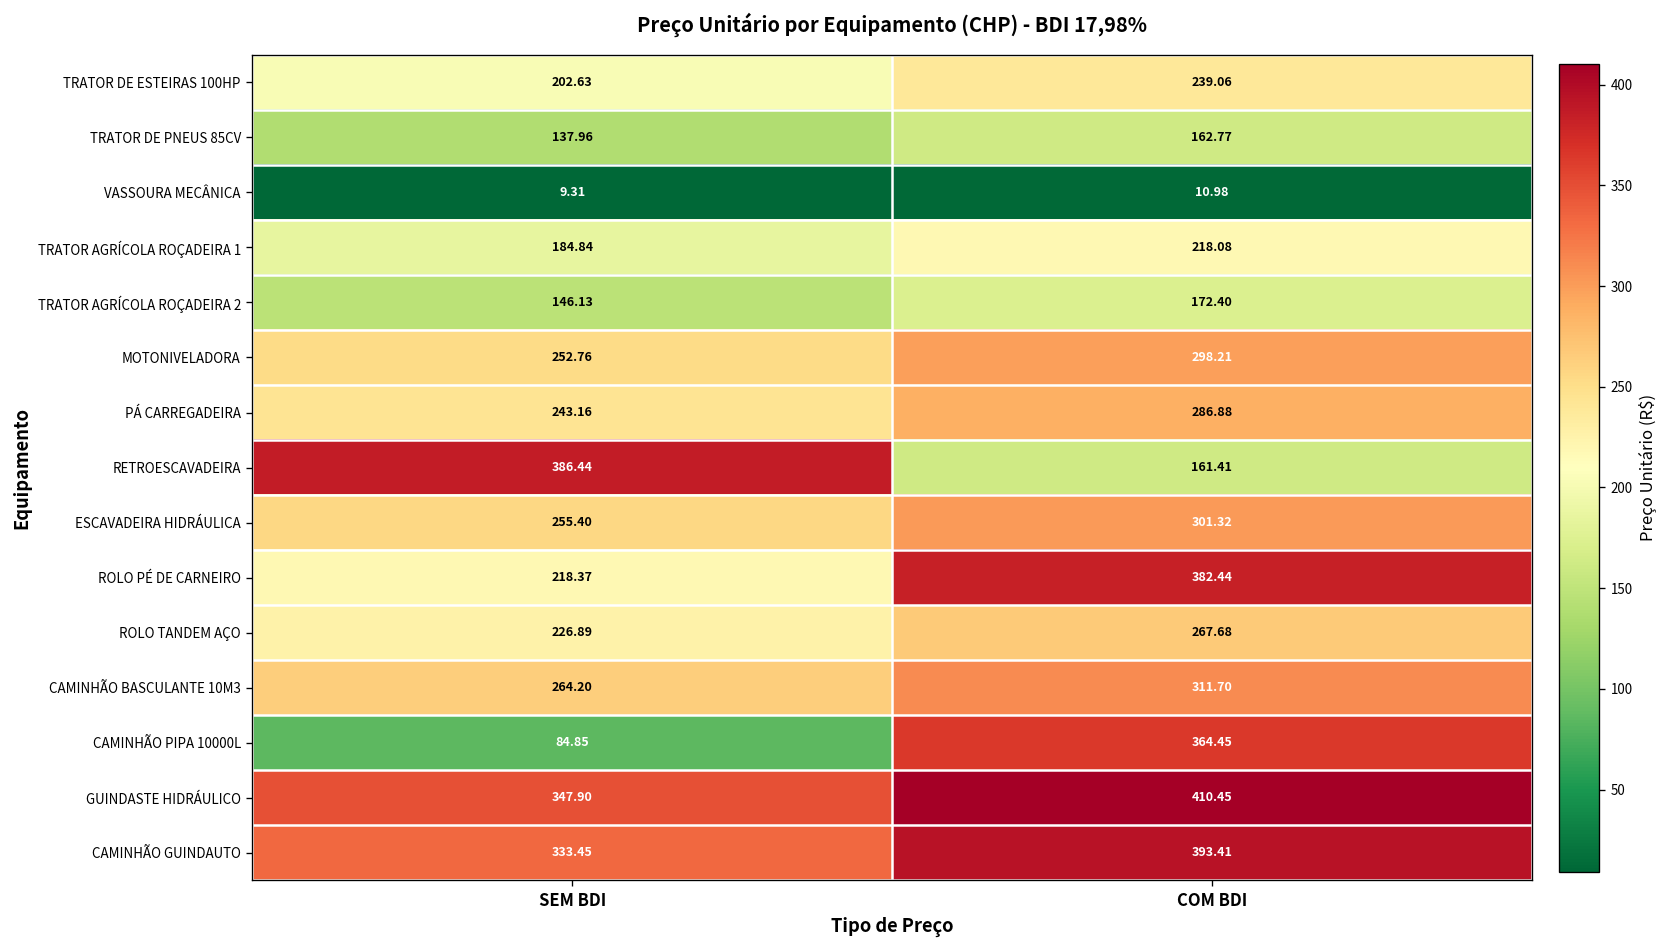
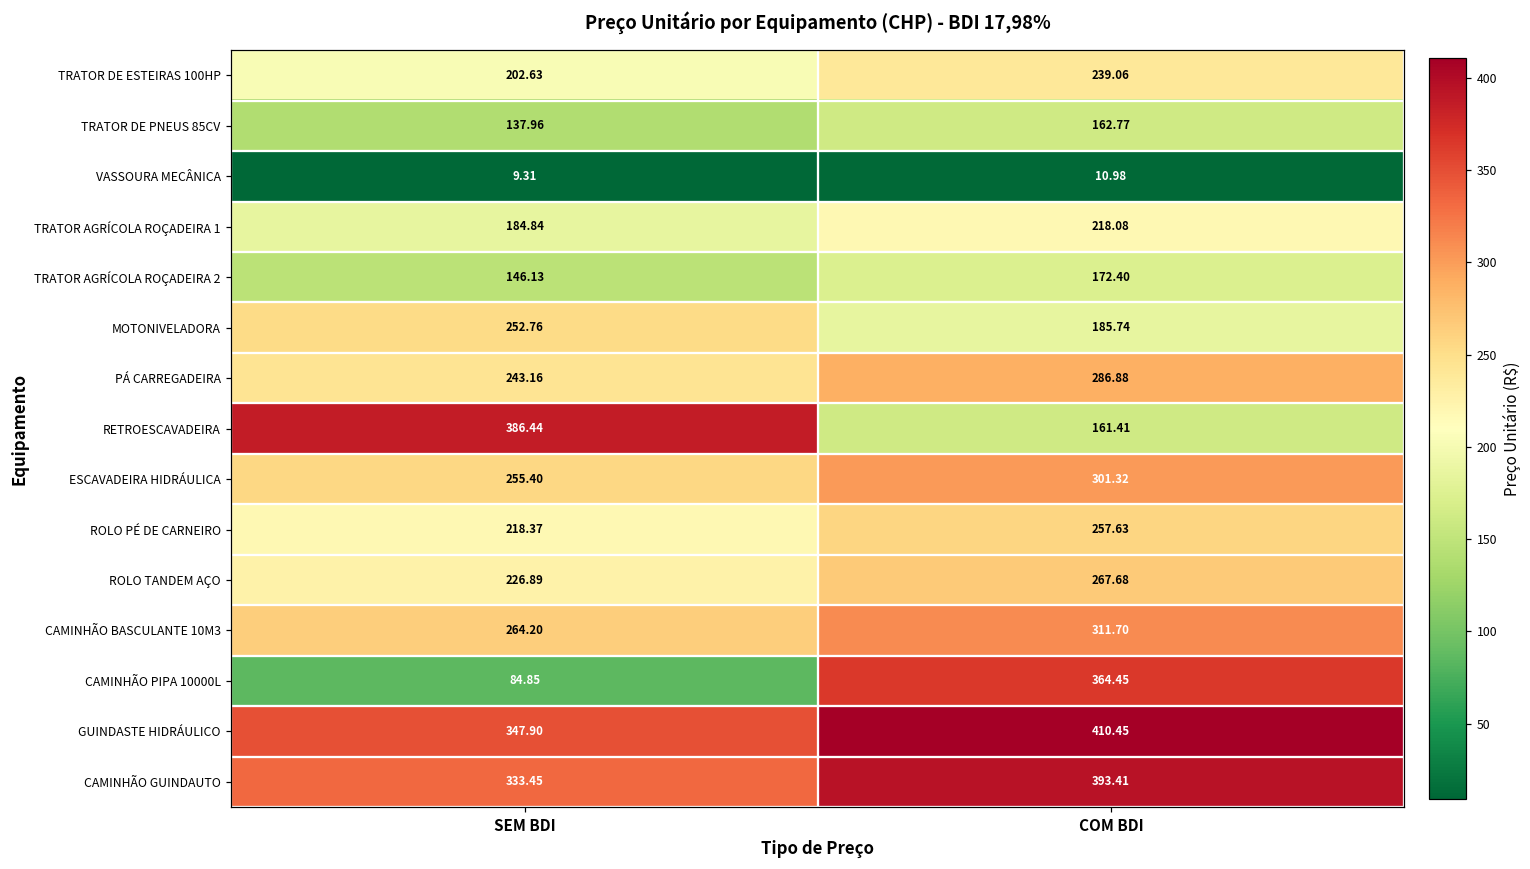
  {
    "TRATOR DE ESTEIRAS 100HP": {
      "SEM BDI": 202.63,
      "COM BDI": 239.06
    },
    "TRATOR DE PNEUS 85CV": {
      "SEM BDI": 137.96,
      "COM BDI": 162.77
    },
    "VASSOURA MECÂNICA": {
      "SEM BDI": 9.31,
      "COM BDI": 10.98
    },
    "TRATOR AGRÍCOLA ROÇADEIRA 1": {
      "SEM BDI": 184.84,
      "COM BDI": 218.08
    },
    "TRATOR AGRÍCOLA ROÇADEIRA 2": {
      "SEM BDI": 146.13,
      "COM BDI": 172.40
    },
    "MOTONIVELADORA": {
      "SEM BDI": 252.76,
-     "COM BDI": 298.21
+     "COM BDI": 185.74
    },
    "PÁ CARREGADEIRA": {
      "SEM BDI": 243.16,
      "COM BDI": 286.88
    },
    "RETROESCAVADEIRA": {
      "SEM BDI": 386.44,
      "COM BDI": 161.41
    },
    "ESCAVADEIRA HIDRÁULICA": {
      "SEM BDI": 255.40,
      "COM BDI": 301.32
    },
    "ROLO PÉ DE CARNEIRO": {
      "SEM BDI": 218.37,
-     "COM BDI": 382.44
+     "COM BDI": 257.63
    },
    "ROLO TANDEM AÇO": {
      "SEM BDI": 226.89,
      "COM BDI": 267.68
    },
    "CAMINHÃO BASCULANTE 10M3": {
      "SEM BDI": 264.20,
      "COM BDI": 311.70
    },
    "CAMINHÃO PIPA 10000L": {
      "SEM BDI": 84.85,
      "COM BDI": 364.45
    },
    "GUINDASTE HIDRÁULICO": {
      "SEM BDI": 347.90,
      "COM BDI": 410.45
    },
    "CAMINHÃO GUINDAUTO": {
      "SEM BDI": 333.45,
      "COM BDI": 393.41
    }
  }
